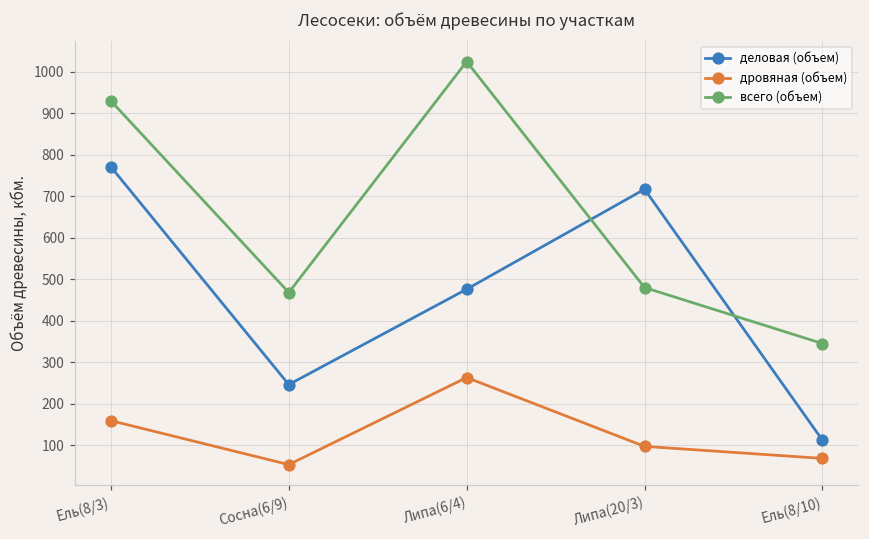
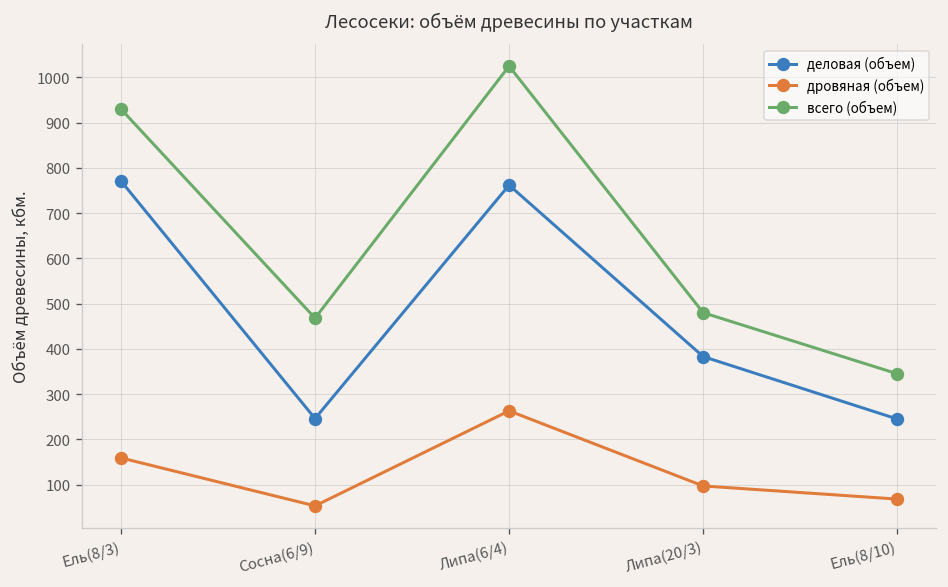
  {
    "деловая (объем)": {
      "Ель(8/3)": 770,
      "Сосна(6/9)": 250,
-     "Липа(6/4)": 480,
-     "Липа(20/3)": 720,
-     "Ель(8/10)": 110
+     "Липа(6/4)": 760,
+     "Липа(20/3)": 380,
+     "Ель(8/10)": 250
    },
    "дровяная (объем)": {
      "Ель(8/3)": 160,
      "Сосна(6/9)": 50,
      "Липа(6/4)": 260,
      "Липа(20/3)": 100,
      "Ель(8/10)": 70
    },
    "всего (объем)": {
      "Ель(8/3)": 930,
      "Сосна(6/9)": 470,
      "Липа(6/4)": 1030,
      "Липа(20/3)": 480,
      "Ель(8/10)": 350
    }
  }
